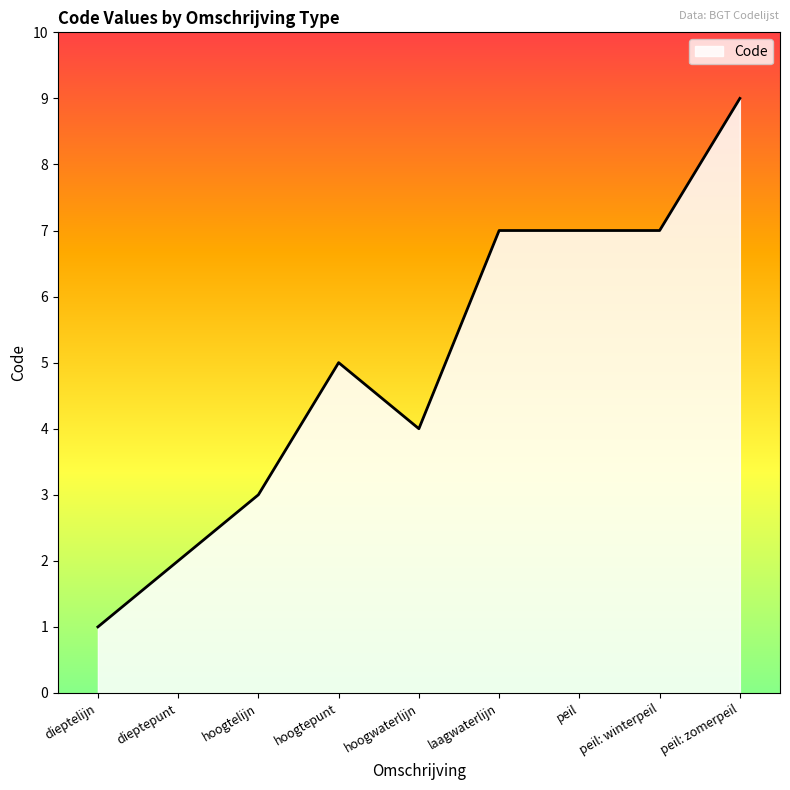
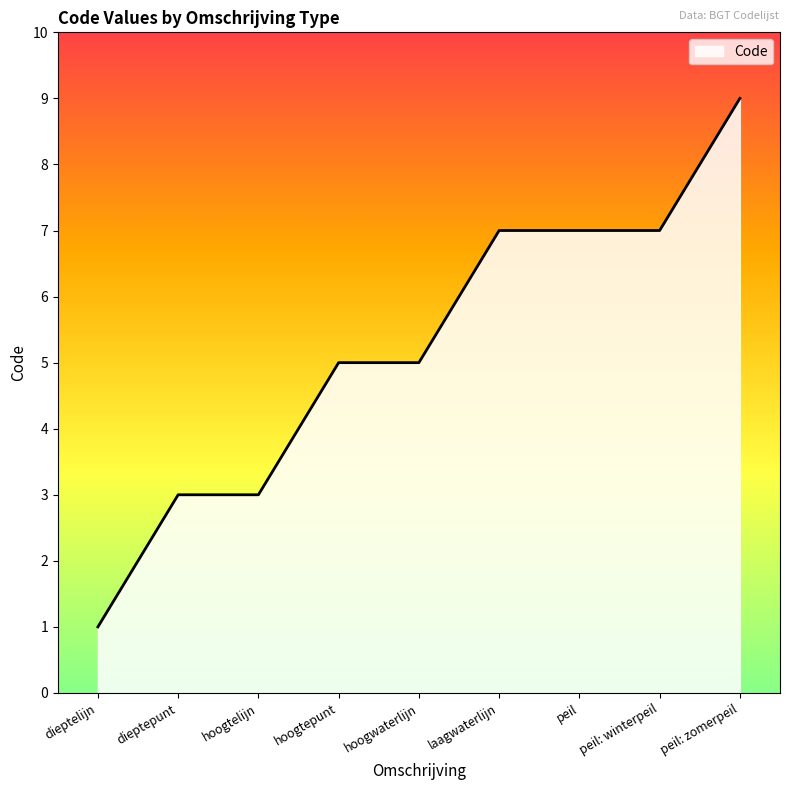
  {
    "dieptelijn": 1,
-   "dieptepunt": 2,
+   "dieptepunt": 3,
    "hoogtelijn": 3,
    "hoogtepunt": 5,
-   "hoogwaterlijn": 4,
+   "hoogwaterlijn": 5,
    "laagwaterlijn": 7,
    "peil": 7,
    "peil: winterpeil": 7,
    "peil: zomerpeil": 9
  }
